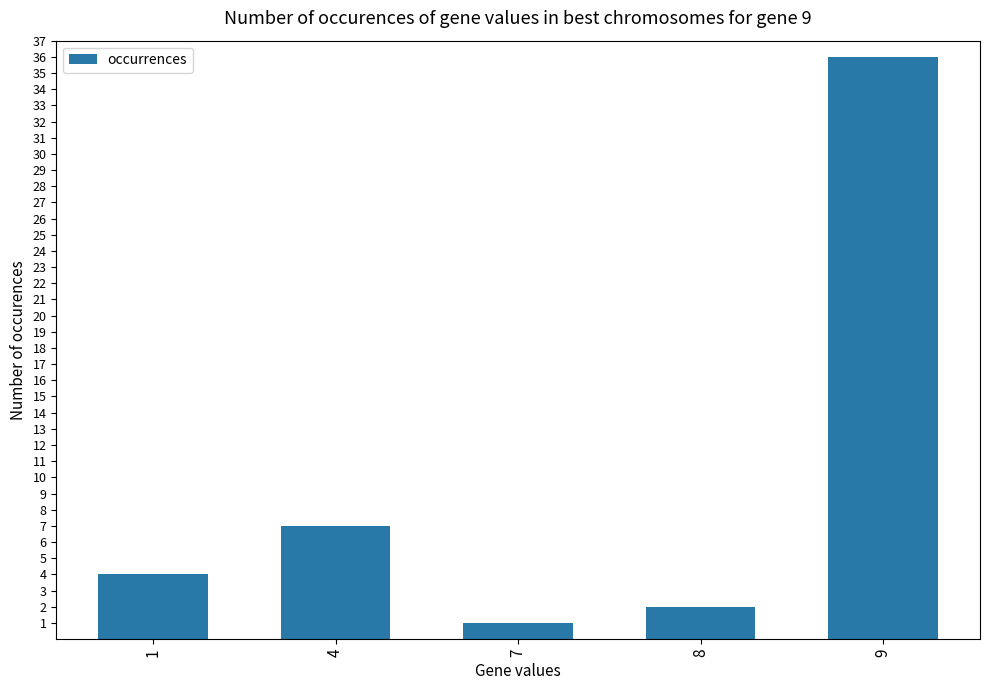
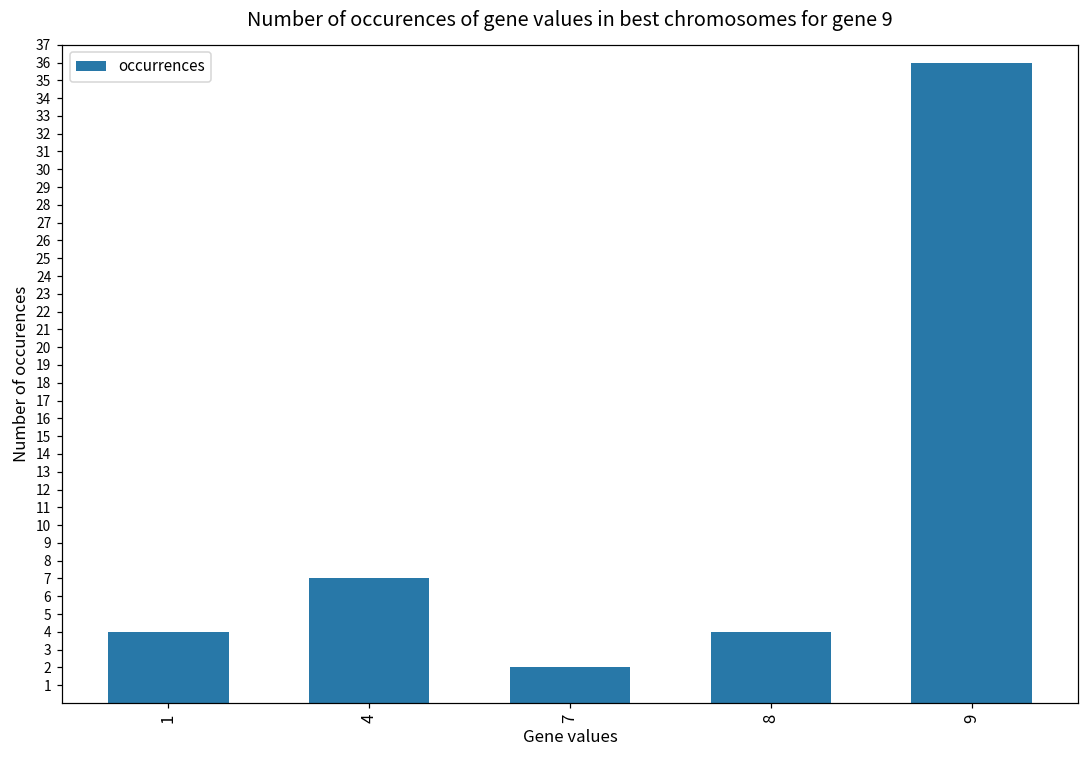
  {
    "1": 4,
    "4": 7,
-   "7": 1,
-   "8": 2,
+   "7": 2,
+   "8": 4,
    "9": 36
  }
